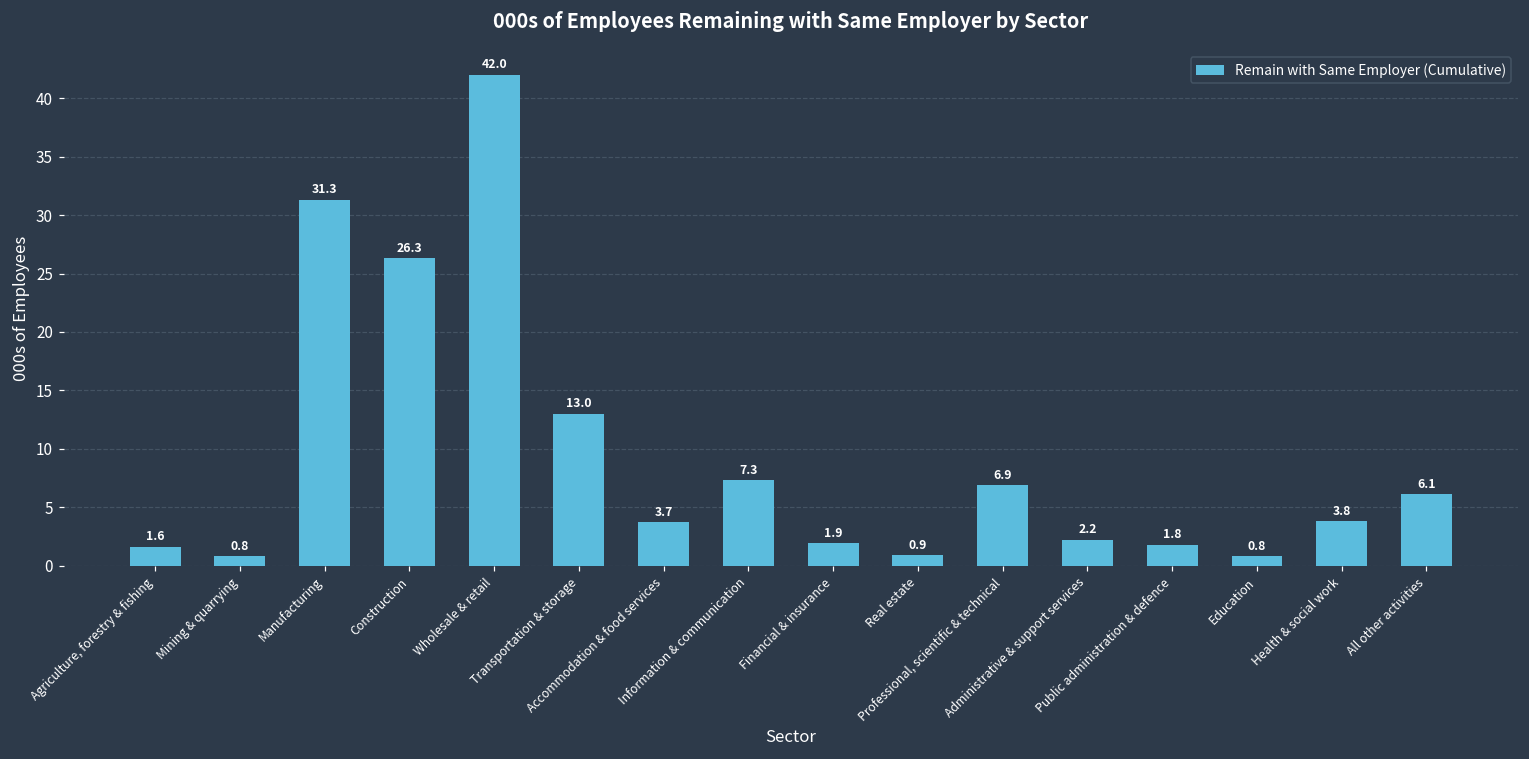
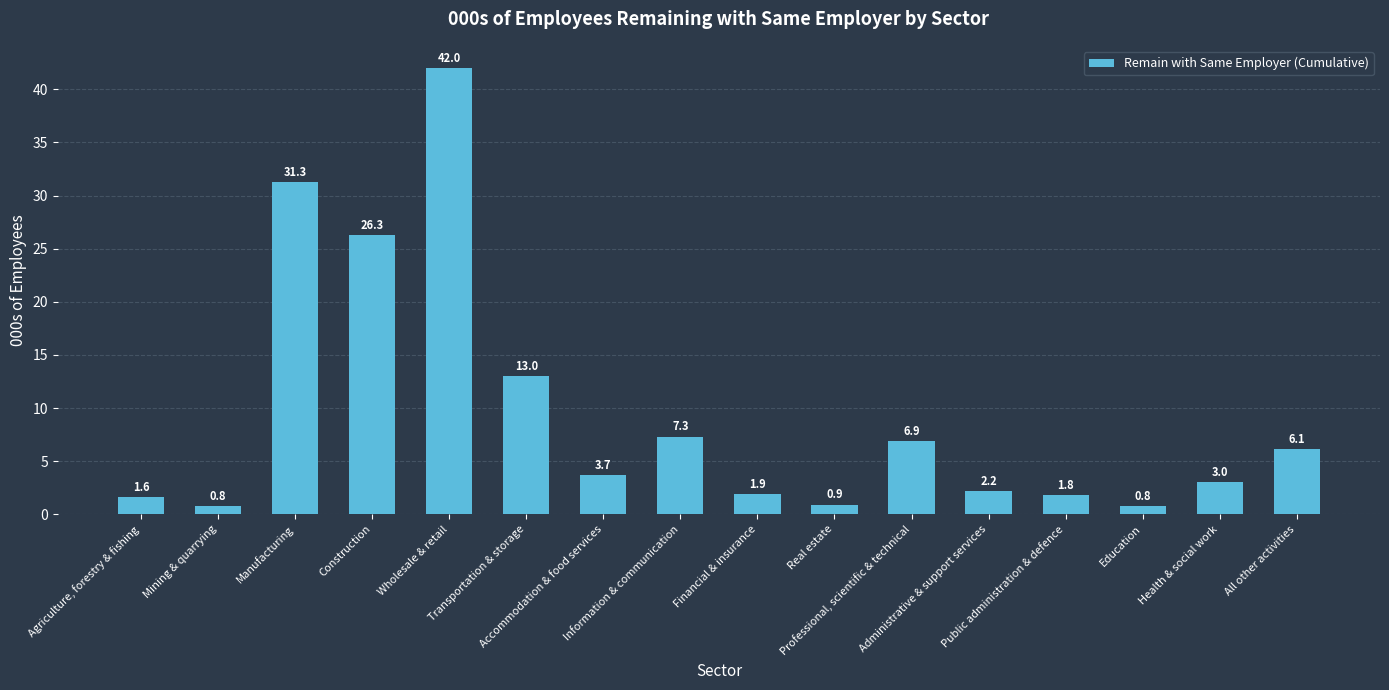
  {
    "Agriculture, forestry & fishing": 1.6,
    "Mining & quarrying": 0.8,
    "Manufacturing": 31.3,
    "Construction": 26.3,
    "Wholesale & retail": 42.0,
    "Transportation & storage": 13.0,
    "Accommodation & food services": 3.7,
    "Information & communication": 7.3,
    "Financial & insurance": 1.9,
    "Real estate": 0.9,
    "Professional, scientific & technical": 6.9,
    "Administrative & support services": 2.2,
    "Public administration & defence": 1.8,
    "Education": 0.8,
-   "Health & social work": 3.8,
+   "Health & social work": 3.0,
    "All other activities": 6.1
  }
